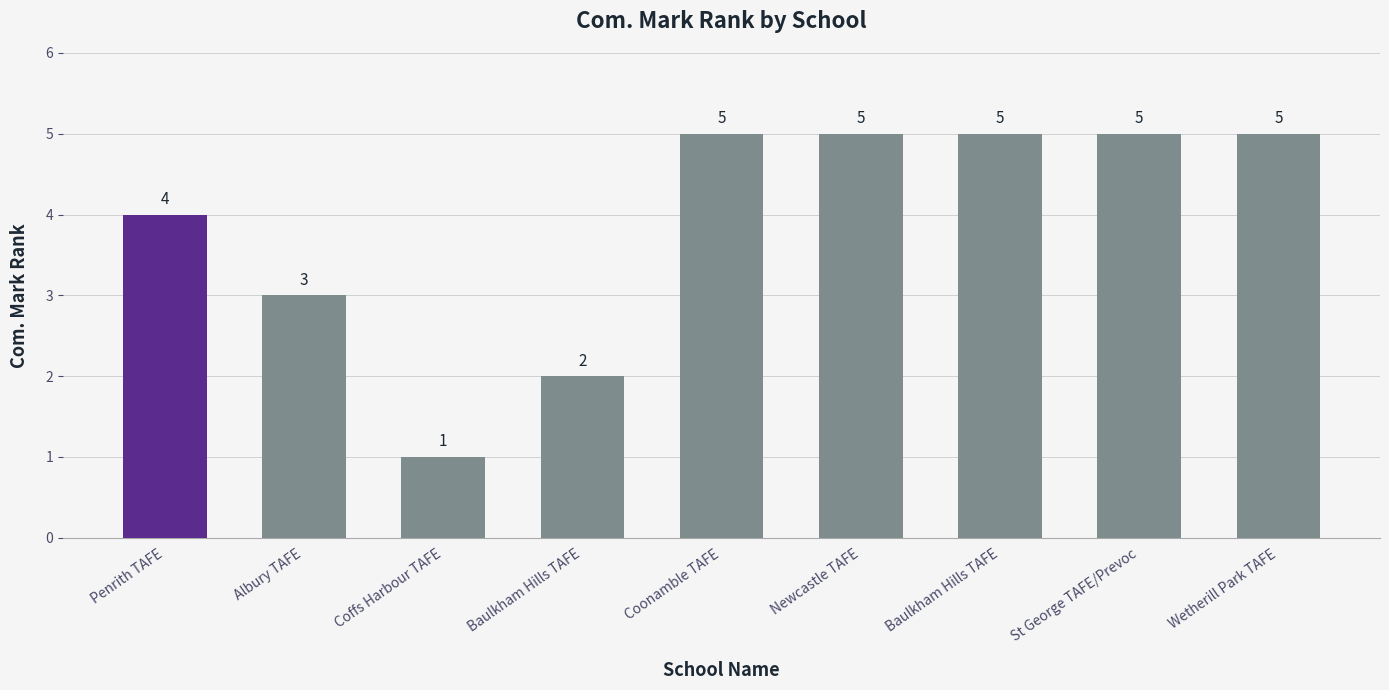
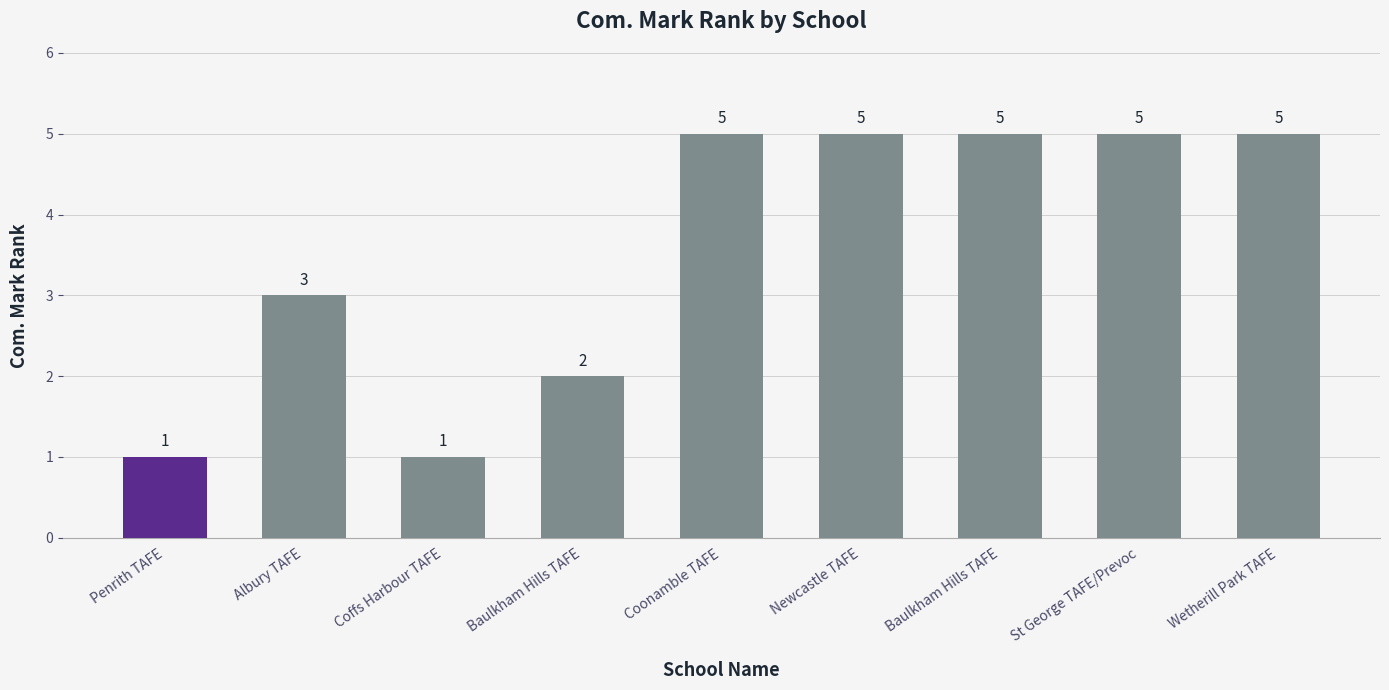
  {
-   "Penrith TAFE": 4,
+   "Penrith TAFE": 1,
    "Albury TAFE": 3,
    "Coffs Harbour TAFE": 1,
    "Coonamble TAFE": 5,
    "Newcastle TAFE": 5,
    "St George TAFE/Prevoc": 5,
    "Wetherill Park TAFE": 5
  }
